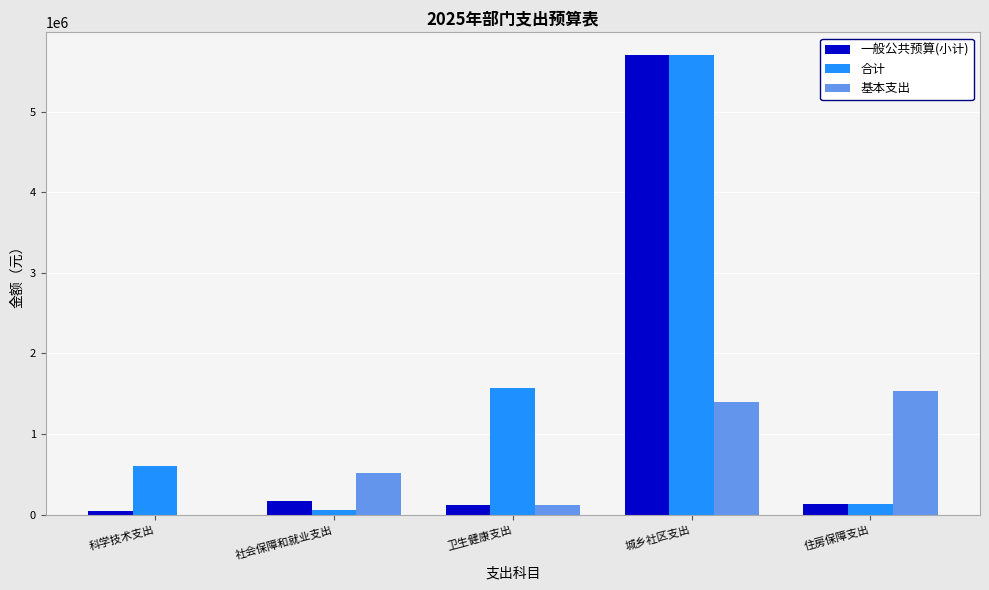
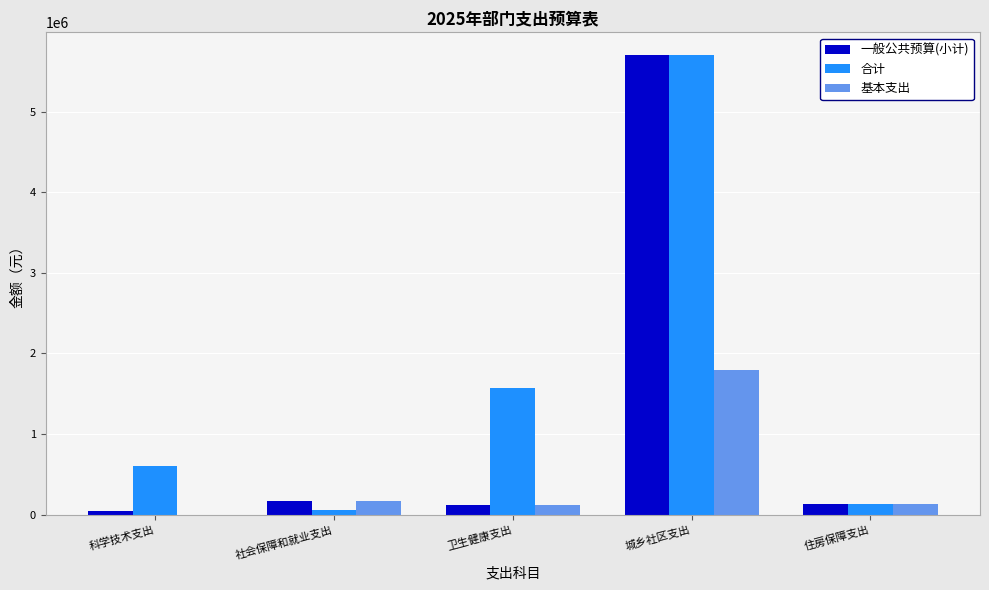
  {
    "一般公共预算(小计)": {
      "科学技术支出": 100000,
      "社会保障和就业支出": 200000,
      "卫生健康支出": 100000,
      "城乡社区支出": 5700000,
      "住房保障支出": 100000
    },
    "合计": {
      "科学技术支出": 600000,
      "社会保障和就业支出": 100000,
      "卫生健康支出": 1600000,
      "城乡社区支出": 5700000,
      "住房保障支出": 100000
    },
    "基本支出": {
      "科学技术支出": 0,
-     "社会保障和就业支出": 500000,
+     "社会保障和就业支出": 200000,
      "卫生健康支出": 100000,
-     "城乡社区支出": 1400000,
-     "住房保障支出": 1500000
+     "城乡社区支出": 1800000,
+     "住房保障支出": 100000
    }
  }
